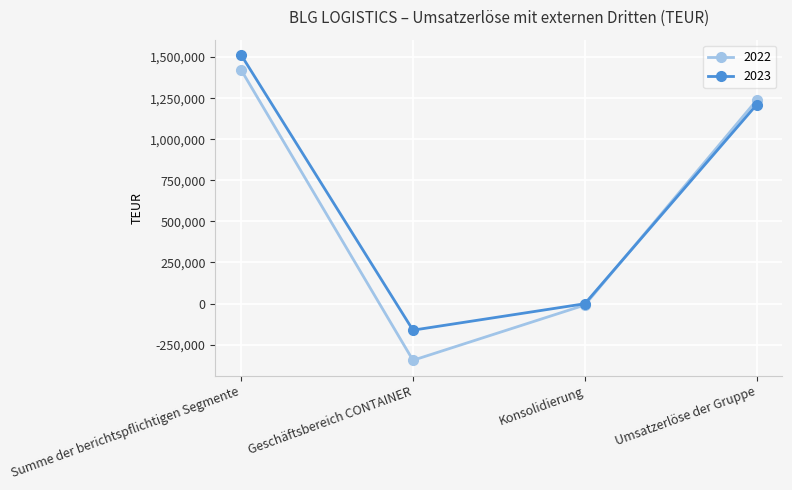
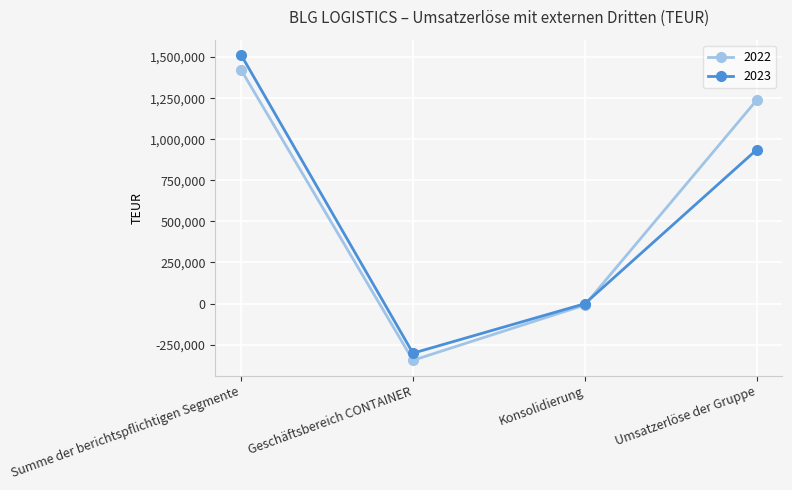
  {
    "2022": {
      "Summe der berichtspflichtigen Segmente": "1,420,000",
      "Geschäftsbereich CONTAINER": "-350,000",
      "Umsatzerlöse der Gruppe": "1,240,000"
    },
    "2023": {
      "Summe der berichtspflichtigen Segmente": "1,510,000",
-     "Geschäftsbereich CONTAINER": "-160,000",
-     "Umsatzerlöse der Gruppe": "1,210,000"
+     "Geschäftsbereich CONTAINER": "-300,000",
+     "Umsatzerlöse der Gruppe": "940,000"
    }
  }
